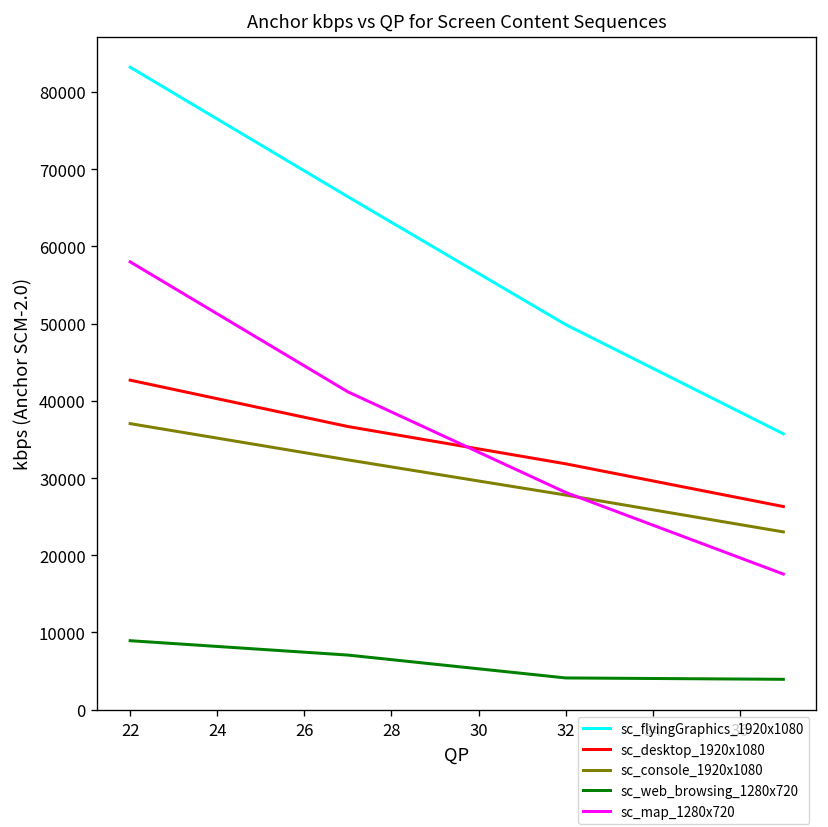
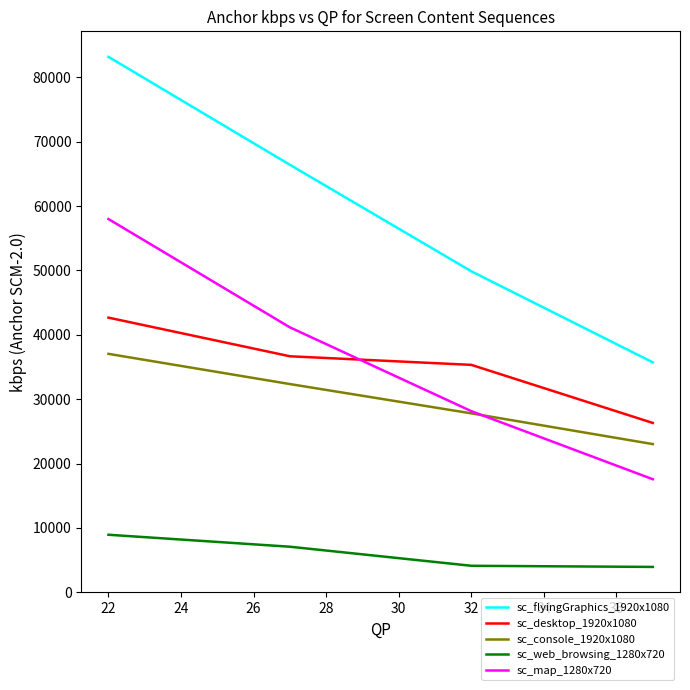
  {
    "sc_flyingGraphics_1920x1080": {
      "22": 83000,
      "32": 50000
    },
    "sc_desktop_1920x1080": {
      "22": 43000,
-     "32": 32000
+     "32": 35000
    },
    "sc_console_1920x1080": {
      "22": 37000
    },
    "sc_web_browsing_1280x720": {
      "22": 9000,
      "32": 4000
    },
    "sc_map_1280x720": {
      "22": 58000
    }
  }
